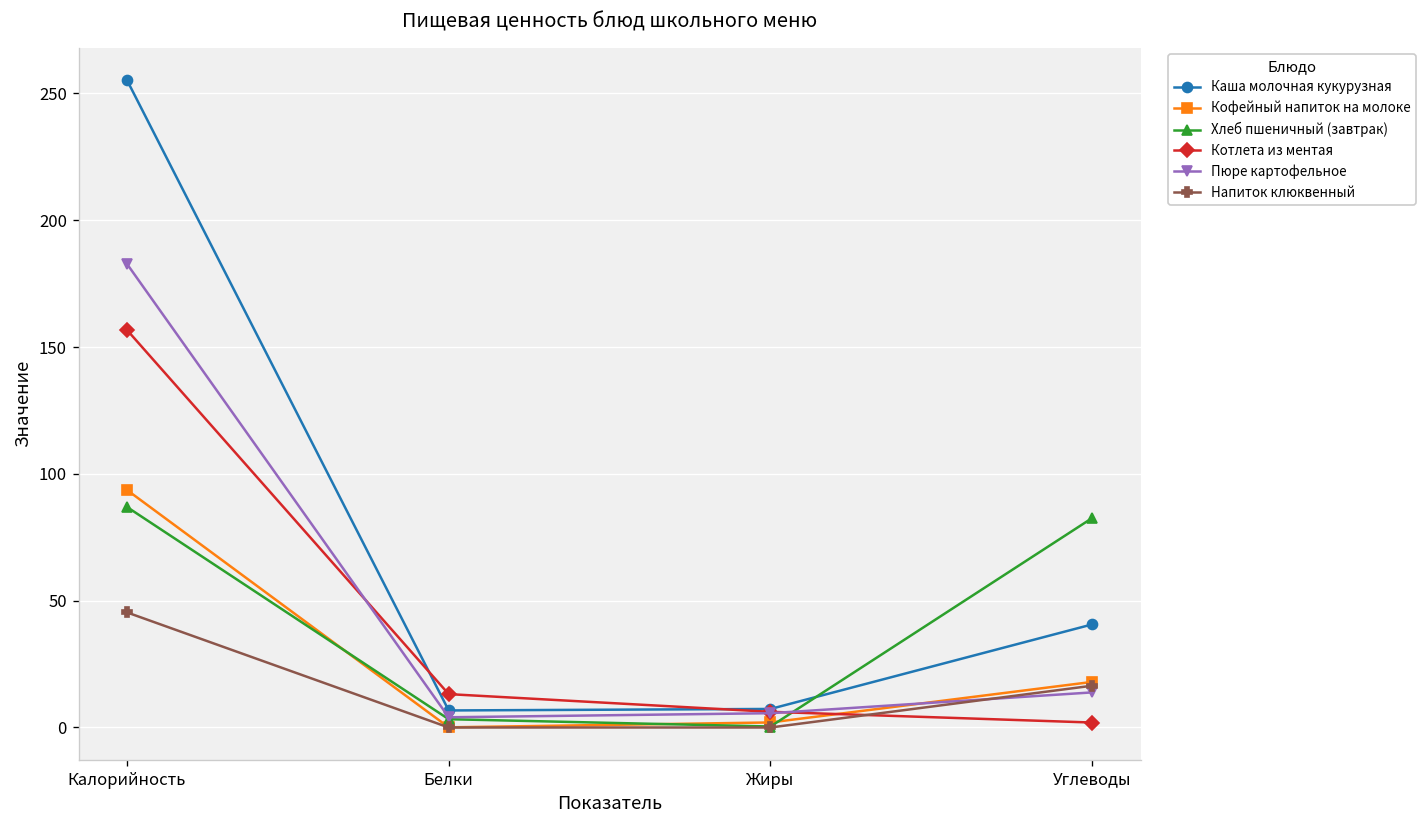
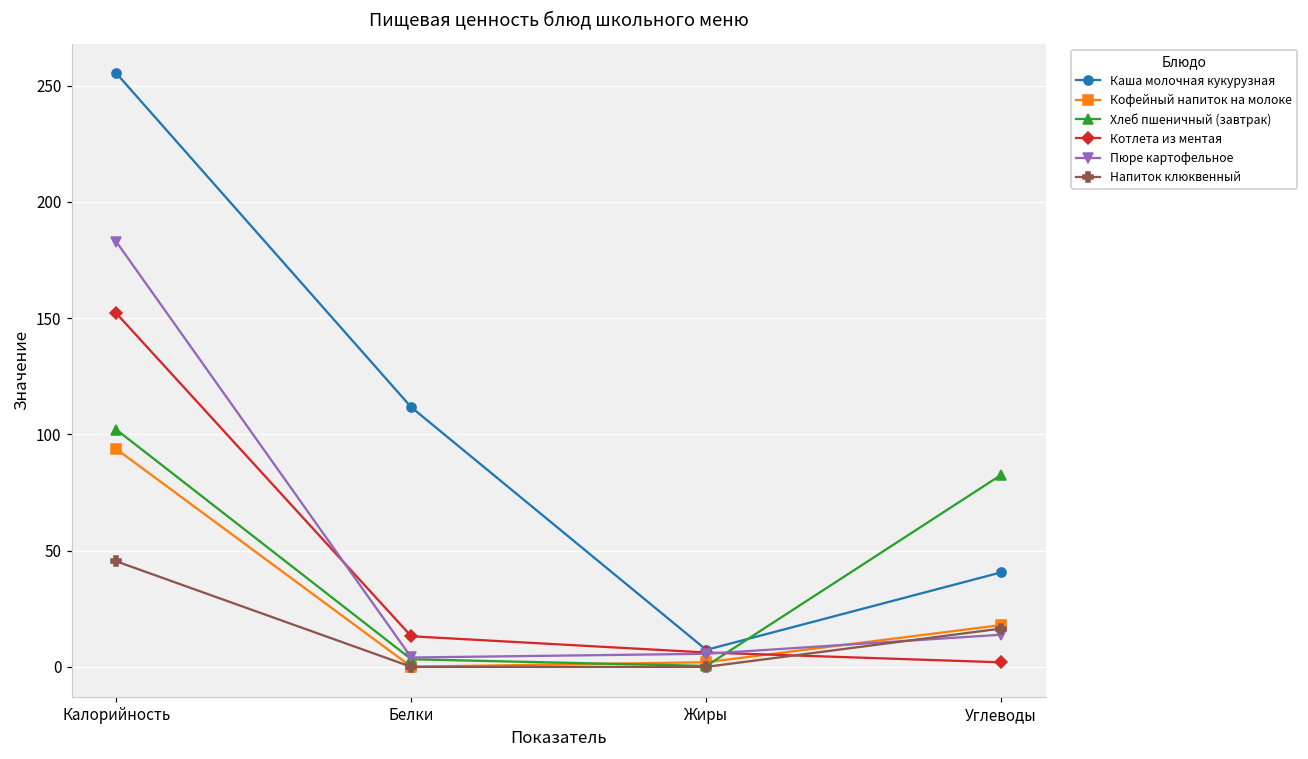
  {
    "Каша молочная кукурузная": {
      "Калорийность": 255,
-     "Белки": 7,
+     "Белки": 112,
      "Углеводы": 41
    },
    "Кофейный напиток на молоке": {
      "Калорийность": 94,
      "Жиры": 2,
      "Углеводы": 18
    },
    "Хлеб пшеничный (завтрак)": {
-     "Калорийность": 87,
+     "Калорийность": 102,
      "Углеводы": 83
    },
    "Котлета из ментая": {
-     "Калорийность": 157,
+     "Калорийность": 152,
      "Белки": 13,
      "Углеводы": 2
    },
    "Пюре картофельное": {
      "Калорийность": 183,
      "Углеводы": 14
    },
    "Напиток клюквенный": {
      "Калорийность": 45,
      "Углеводы": 16
    }
  }
